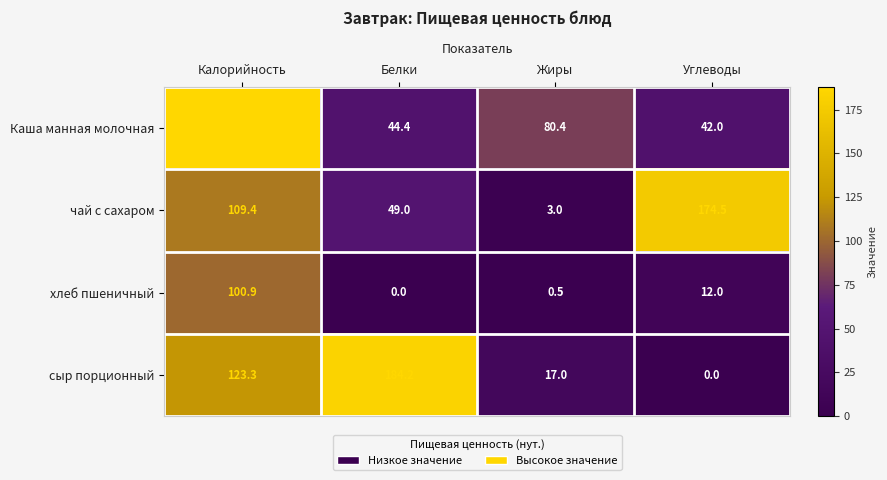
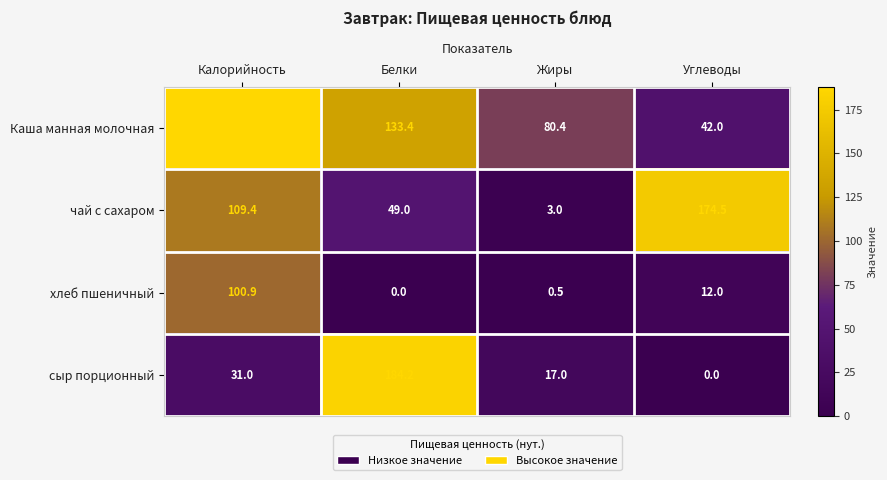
  {
    "Каша манная молочная": {
-     "Белки": 44.4,
+     "Белки": 133.4,
      "Жиры": 80.4,
      "Углеводы": 42.0
    },
    "чай с сахаром": {
      "Калорийность": 109.4,
      "Белки": 49.0,
      "Жиры": 3.0
    },
    "хлеб пшеничный": {
      "Калорийность": 100.9,
      "Белки": 0.0,
      "Жиры": 0.5,
      "Углеводы": 12.0
    },
    "сыр порционный": {
-     "Калорийность": 123.3,
+     "Калорийность": 31.0,
      "Жиры": 17.0,
      "Углеводы": 0.0
    }
  }
